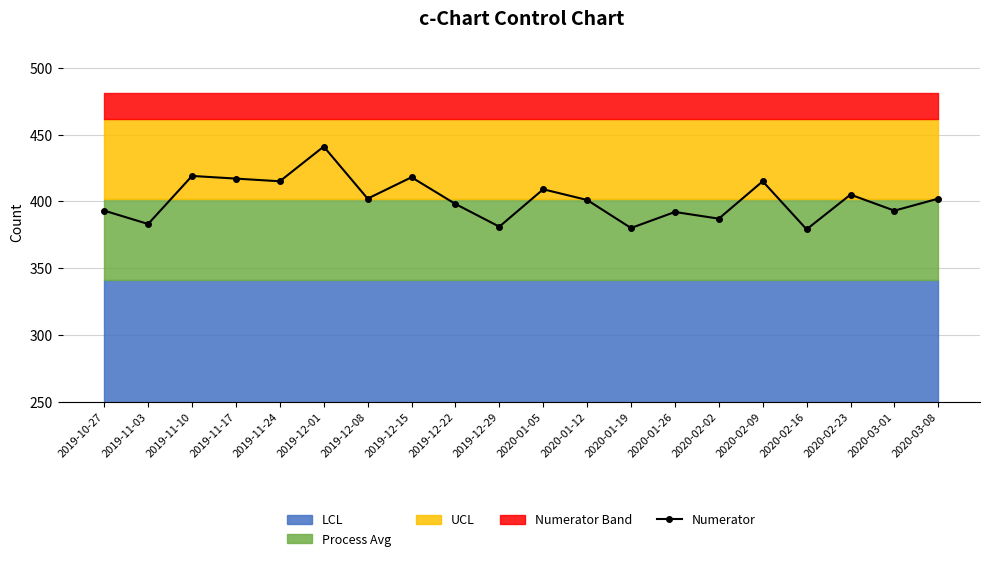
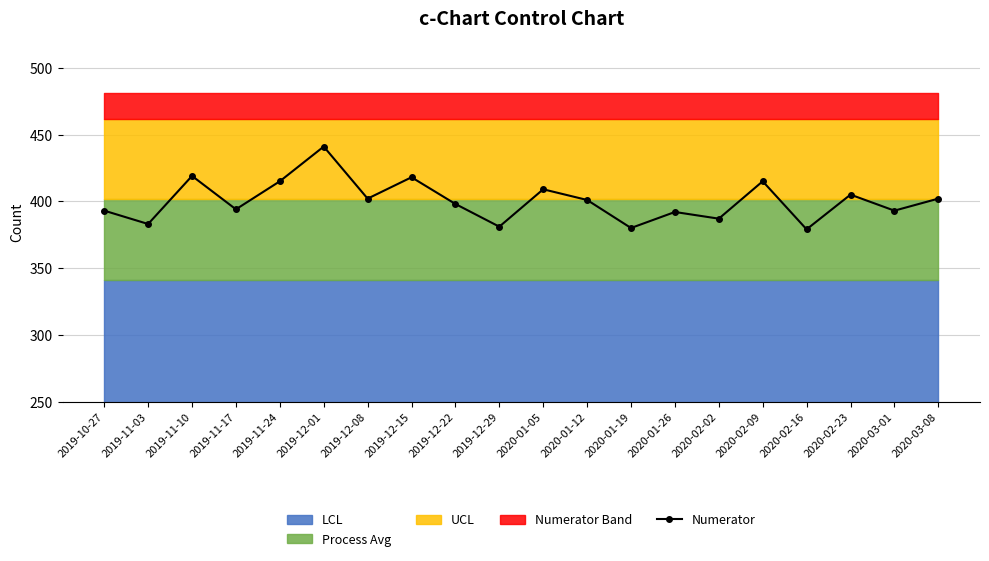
  {
    "Numerator": {
      "2019-10-27": 393,
      "2019-11-03": 383,
      "2019-11-10": 419,
-     "2019-11-17": 417,
+     "2019-11-17": 394,
      "2019-11-24": 415,
      "2019-12-01": 441,
      "2019-12-15": 418,
      "2019-12-22": 398,
      "2019-12-29": 381,
      "2020-01-05": 409,
      "2020-01-19": 380,
      "2020-01-26": 392,
      "2020-02-02": 387,
      "2020-02-09": 415,
      "2020-02-16": 379,
      "2020-02-23": 405,
      "2020-03-01": 393
    },
    "LCL": {
      "2019-10-27": 341,
      "2019-11-03": 341,
      "2019-11-10": 341,
      "2019-11-17": 341,
      "2019-11-24": 341,
      "2019-12-01": 341,
      "2019-12-08": 341,
      "2019-12-15": 341,
      "2019-12-22": 341,
      "2019-12-29": 341,
      "2020-01-05": 341,
      "2020-01-12": 341,
      "2020-01-19": 341,
      "2020-01-26": 341,
      "2020-02-02": 341,
      "2020-02-09": 341,
      "2020-02-16": 341,
      "2020-02-23": 341,
      "2020-03-01": 341,
      "2020-03-08": 341
    },
    "Numerator Band": {
      "2019-10-27": 20,
      "2019-11-03": 20,
      "2019-11-10": 20,
      "2019-11-17": 20,
      "2019-11-24": 20,
      "2019-12-01": 20,
      "2019-12-08": 20,
      "2019-12-15": 20,
      "2019-12-22": 20,
      "2019-12-29": 20,
      "2020-01-05": 20,
      "2020-01-12": 20,
      "2020-01-19": 20,
      "2020-01-26": 20,
      "2020-02-02": 20,
      "2020-02-09": 20,
      "2020-02-16": 20,
      "2020-02-23": 20,
      "2020-03-01": 20,
      "2020-03-08": 20
    }
  }
